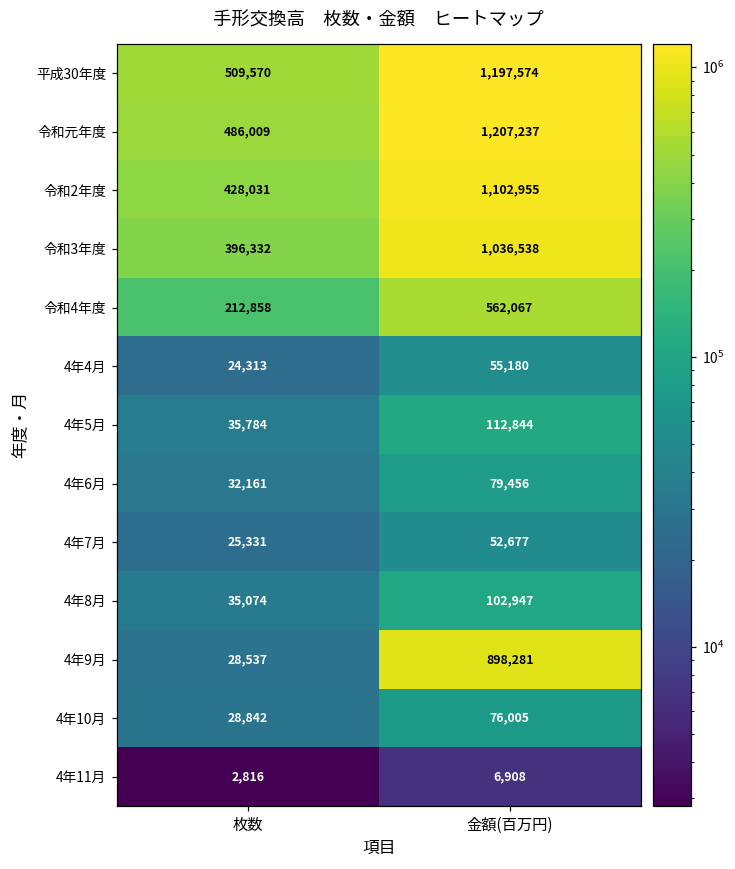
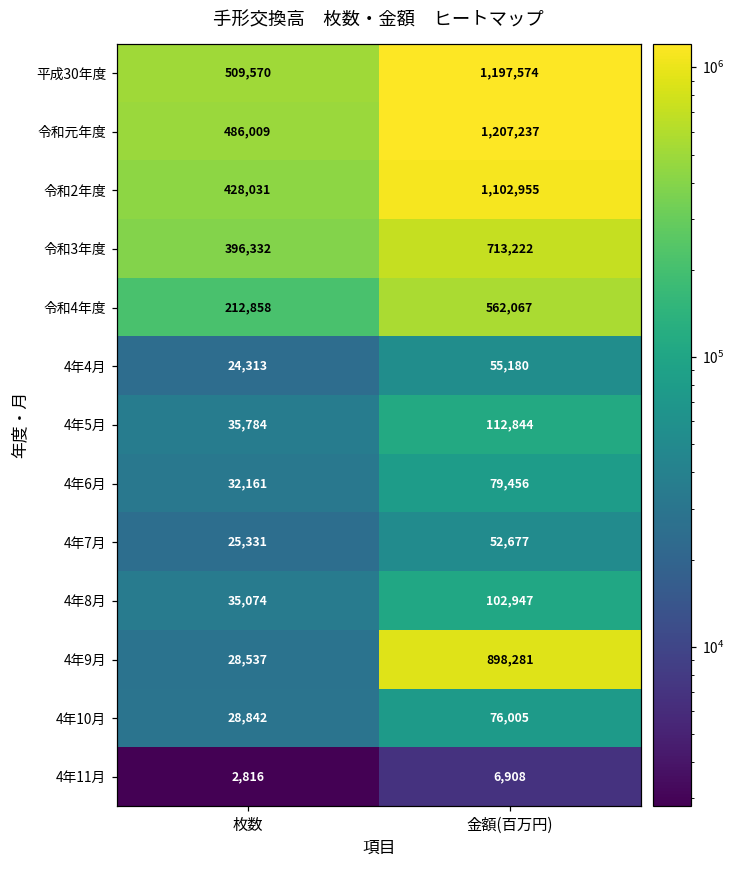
  {
    "平成30年度": {
      "枚数": "509,570",
      "金額(百万円)": "1,197,574"
    },
    "令和元年度": {
      "枚数": "486,009",
      "金額(百万円)": "1,207,237"
    },
    "令和2年度": {
      "枚数": "428,031",
      "金額(百万円)": "1,102,955"
    },
    "令和3年度": {
      "枚数": "396,332",
-     "金額(百万円)": "1,036,538"
+     "金額(百万円)": "713,222"
    },
    "令和4年度": {
      "枚数": "212,858",
      "金額(百万円)": "562,067"
    },
    "4年4月": {
      "枚数": "24,313",
      "金額(百万円)": "55,180"
    },
    "4年5月": {
      "枚数": "35,784",
      "金額(百万円)": "112,844"
    },
    "4年6月": {
      "枚数": "32,161",
      "金額(百万円)": "79,456"
    },
    "4年7月": {
      "枚数": "25,331",
      "金額(百万円)": "52,677"
    },
    "4年8月": {
      "枚数": "35,074",
      "金額(百万円)": "102,947"
    },
    "4年9月": {
      "枚数": "28,537",
      "金額(百万円)": "898,281"
    },
    "4年10月": {
      "枚数": "28,842",
      "金額(百万円)": "76,005"
    },
    "4年11月": {
      "枚数": "2,816",
      "金額(百万円)": "6,908"
    }
  }
